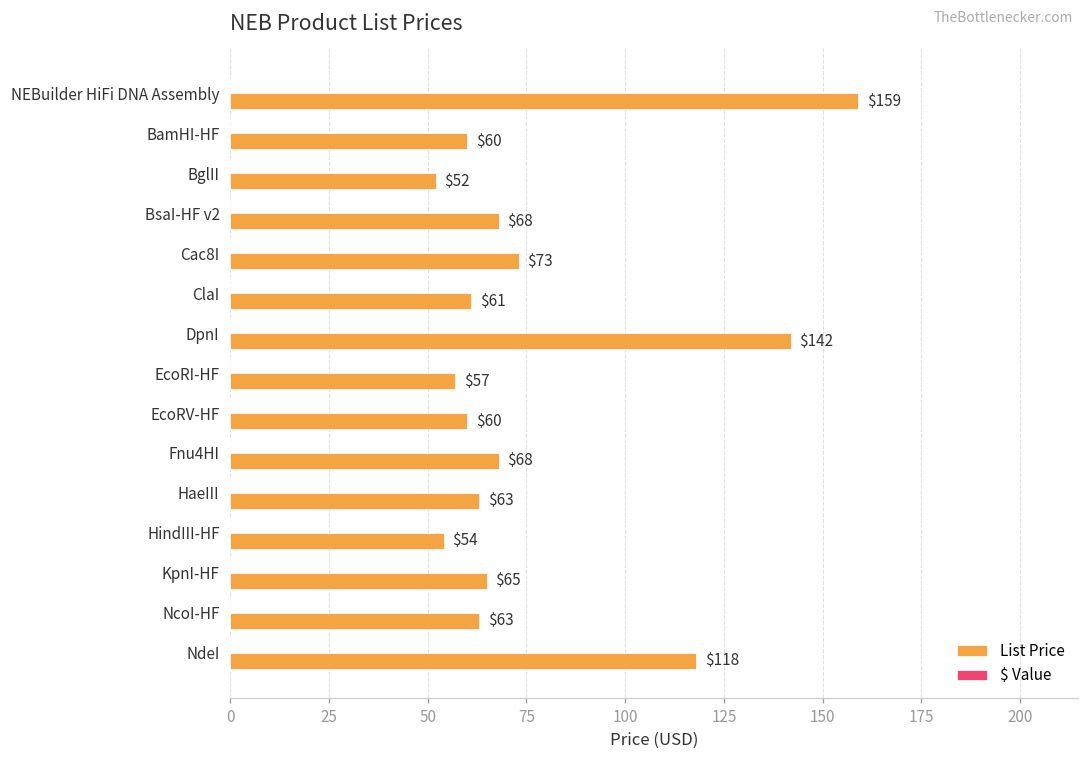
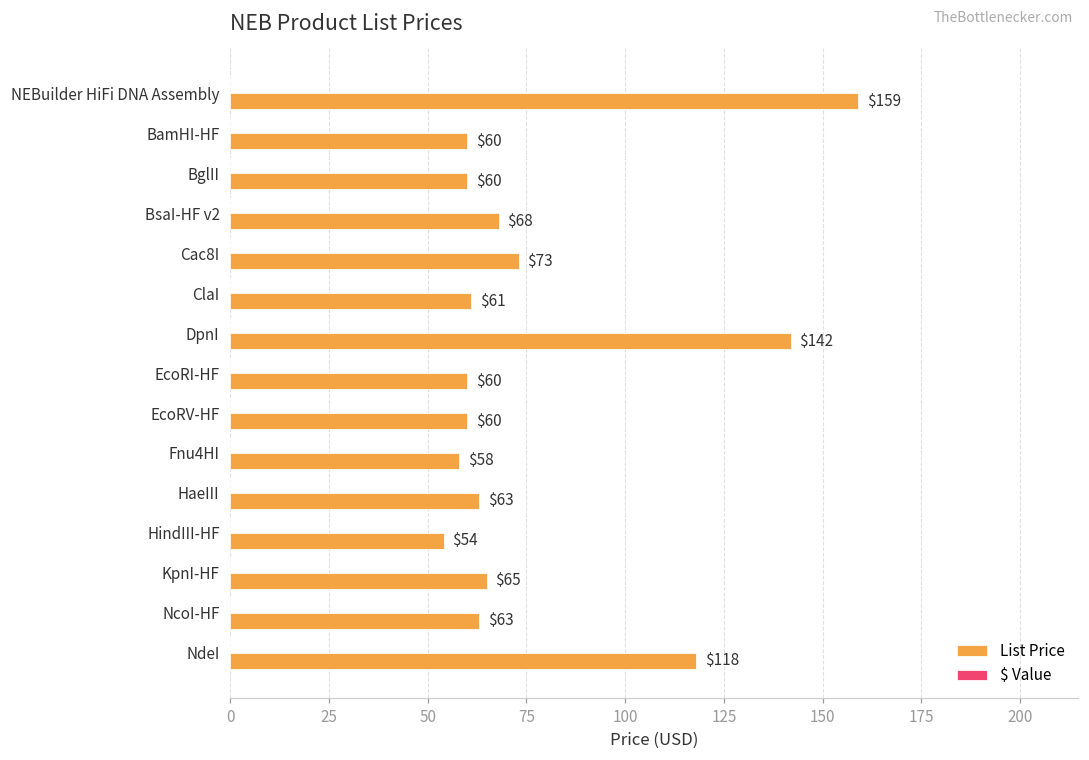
  {
    "List Price": {
      "NEBuilder HiFi DNA Assembly": "$159",
      "BamHI-HF": "$60",
-     "BglII": "$52",
+     "BglII": "$60",
      "BsaI-HF v2": "$68",
      "Cac8I": "$73",
      "ClaI": "$61",
      "DpnI": "$142",
-     "EcoRI-HF": "$57",
+     "EcoRI-HF": "$60",
      "EcoRV-HF": "$60",
-     "Fnu4HI": "$68",
+     "Fnu4HI": "$58",
      "HaeIII": "$63",
      "HindIII-HF": "$54",
      "KpnI-HF": "$65",
      "NcoI-HF": "$63",
      "NdeI": "$118"
    },
    "$ Value": {
      "NEBuilder HiFi DNA Assembly": "0",
      "BamHI-HF": "0",
      "BglII": "0",
      "BsaI-HF v2": "0",
      "Cac8I": "0",
      "ClaI": "0",
      "DpnI": "0",
      "EcoRI-HF": "0",
      "EcoRV-HF": "0",
      "Fnu4HI": "0",
      "HaeIII": "0",
      "HindIII-HF": "0",
      "KpnI-HF": "0",
      "NcoI-HF": "0",
      "NdeI": "0"
    }
  }
